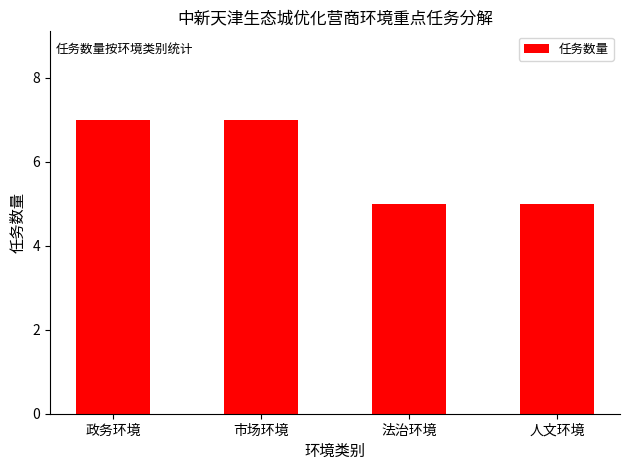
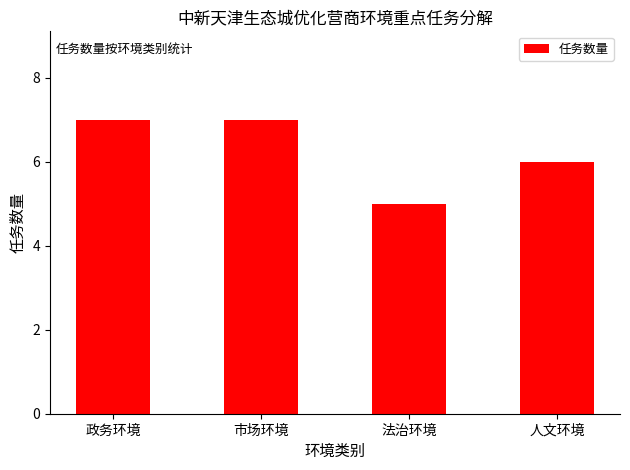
  {
    "政务环境": 7,
    "市场环境": 7,
    "法治环境": 5,
-   "人文环境": 5
+   "人文环境": 6
  }
